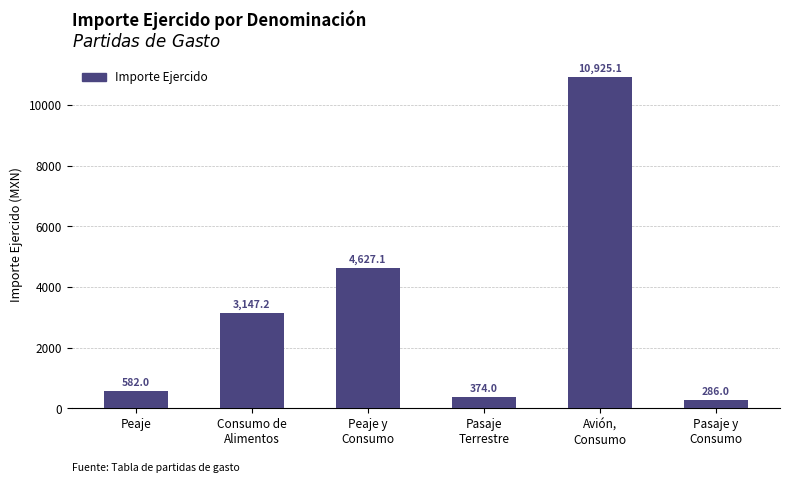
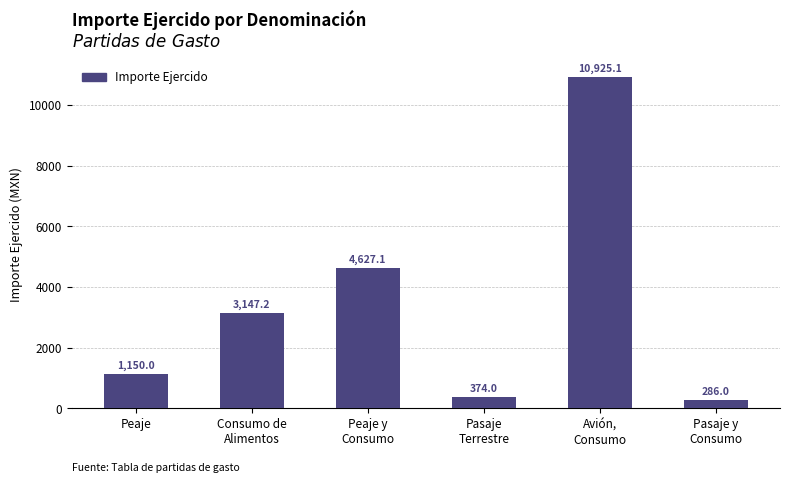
  {
-   "Peaje": "582.0",
+   "Peaje": "1,150.0",
    "Consumo de Alimentos": "3,147.2",
    "Peaje y Consumo": "4,627.1",
    "Pasaje Terrestre": "374.0",
    "Avión, Consumo": "10,925.1",
    "Pasaje y Consumo": "286.0"
  }
